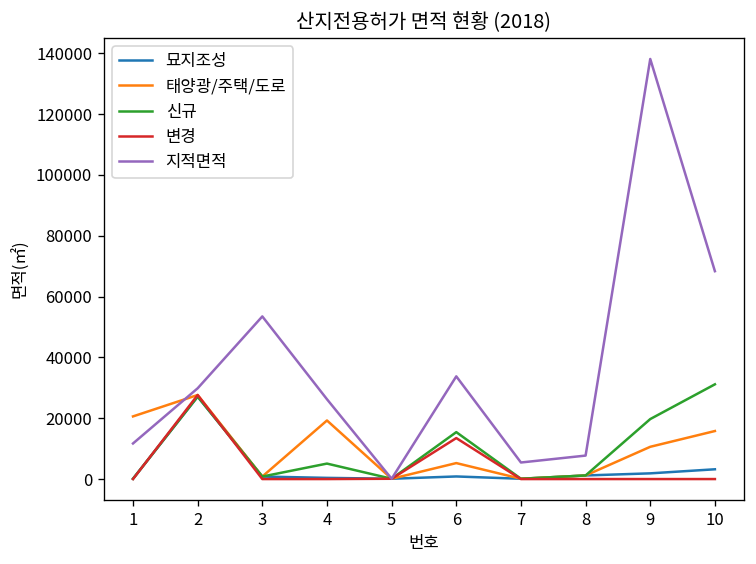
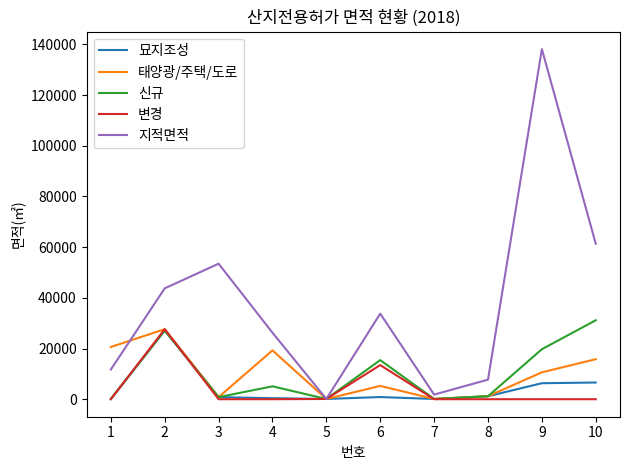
  {
    "묘지조성": {
      "6": 1000,
-     "9": 2000,
-     "10": 3000
+     "9": 6000,
+     "10": 7000
    },
    "태양광/주택/도로": {
      "1": 21000,
      "4": 19000,
      "6": 5000,
      "9": 11000,
      "10": 16000
    },
    "신규": {
      "4": 5000,
      "6": 15000,
      "9": 20000,
      "10": 31000
    },
    "변경": {
      "6": 13000,
      "8": 0,
      "9": 0,
      "10": 0
    },
    "지적면적": {
      "1": 12000,
-     "2": 30000,
+     "2": 44000,
      "3": 53000,
      "4": 26000,
      "6": 34000,
-     "7": 5000,
+     "7": 2000,
      "8": 8000,
      "9": 138000,
-     "10": 68000
+     "10": 61000
    }
  }
